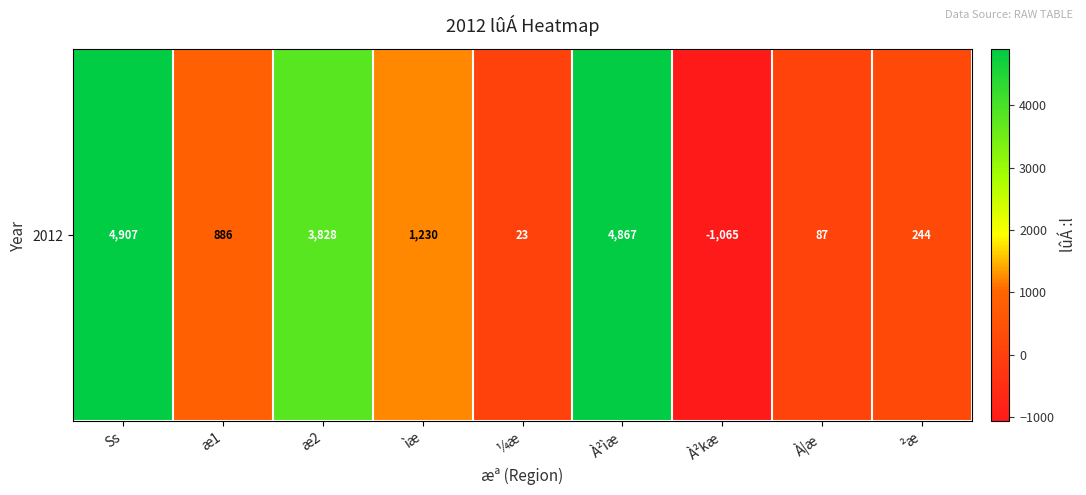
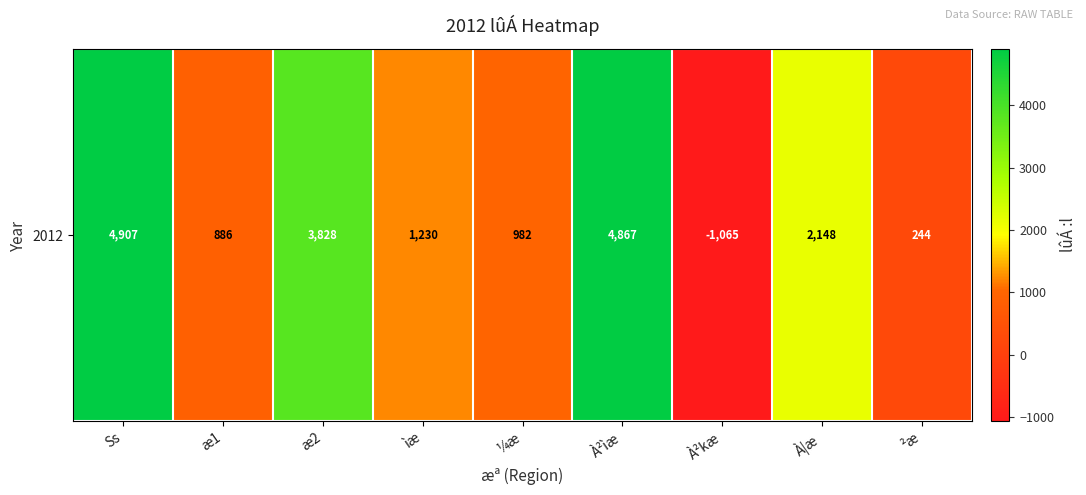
  {
    "2012": {
      "Ss": "4,907",
      "æ1": "886",
      "æ2": "3,828",
      "ìæ": "1,230",
-     "¼æ": "23",
+     "¼æ": "982",
      "À²ìæ": "4,867",
      "À²kæ": "-1,065",
-     "À|æ": "87",
+     "À|æ": "2,148",
      "²æ": "244"
    }
  }
